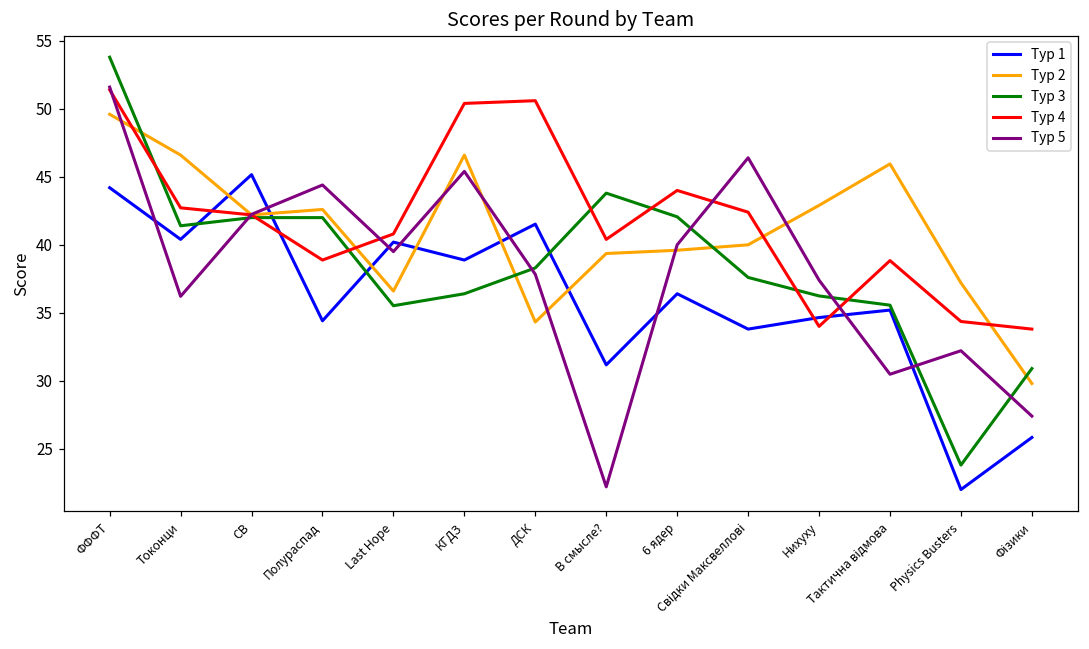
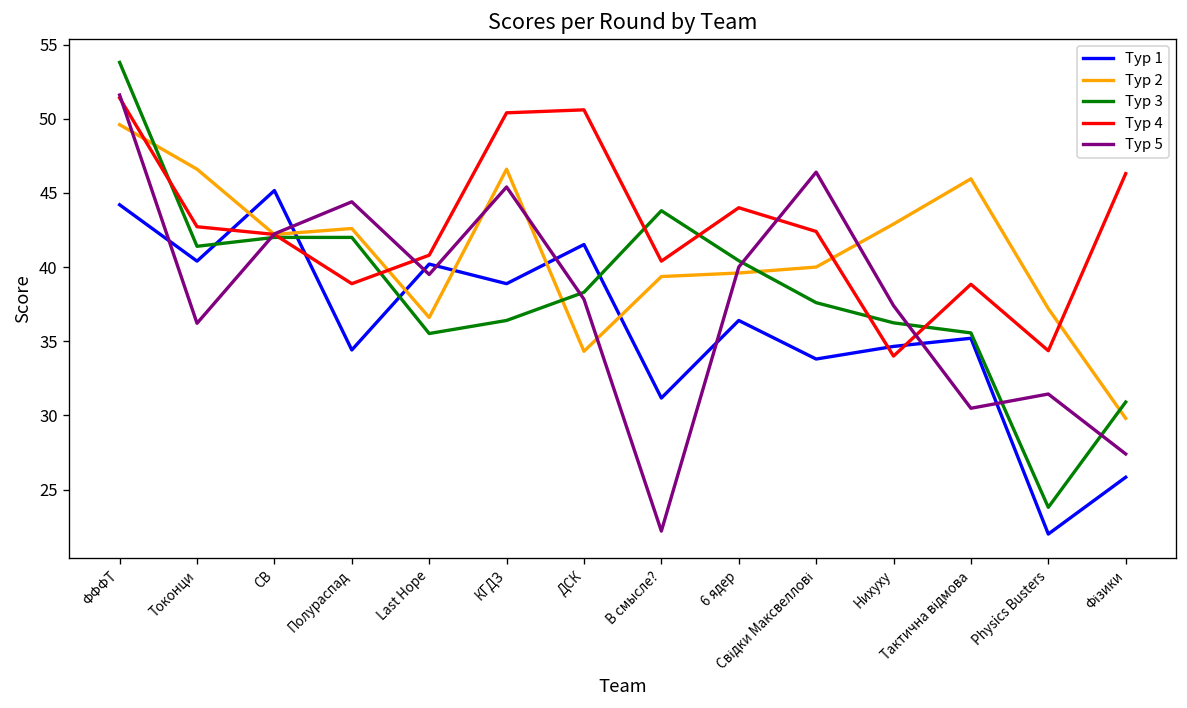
  {
    "Тур 1": {
      "ФФФТ": 44.2,
      "Токонци": 40.4,
      "СВ": 45.2,
      "Полураспад": 34.4,
      "Last Hope": 40.2,
      "КГДЗ": 38.9,
      "ДСК": 41.5,
      "В смысле?": 31.2,
      "6 ядер": 36.4,
      "Свідки Максвеллові": 33.8,
      "Нихуху": 34.7,
      "Тактична відмова": 35.2,
      "Physics Busters": 22.0,
      "Фізики": 25.8
    },
    "Тур 2": {
      "ФФФТ": 49.6,
      "Токонци": 46.6,
      "Полураспад": 42.6,
      "Last Hope": 36.6,
      "КГДЗ": 46.6,
      "ДСК": 34.3,
      "В смысле?": 39.4,
      "6 ядер": 39.6,
      "Свідки Максвеллові": 40.0,
      "Нихуху": 42.9,
      "Тактична відмова": 46.0,
      "Physics Busters": 37.2,
      "Фізики": 29.8
    },
    "Тур 3": {
      "ФФФТ": 53.8,
      "Токонци": 41.4,
      "Полураспад": 42.0,
      "Last Hope": 35.5,
      "КГДЗ": 36.4,
      "ДСК": 38.3,
      "В смысле?": 43.8,
-     "6 ядер": 42.1,
+     "6 ядер": 40.4,
      "Свідки Максвеллові": 37.6,
      "Нихуху": 36.2,
      "Тактична відмова": 35.6,
      "Physics Busters": 23.8,
      "Фізики": 30.9
    },
    "Тур 4": {
      "Токонци": 42.7,
      "Полураспад": 38.9,
      "Last Hope": 40.8,
      "КГДЗ": 50.4,
      "ДСК": 50.6,
      "В смысле?": 40.4,
      "6 ядер": 44.0,
      "Свідки Максвеллові": 42.4,
      "Нихуху": 34.0,
      "Тактична відмова": 38.8,
      "Physics Busters": 34.4,
-     "Фізики": 33.8
+     "Фізики": 46.3
    },
    "Тур 5": {
      "Токонци": 36.2,
      "Полураспад": 44.4,
      "Last Hope": 39.5,
      "КГДЗ": 45.4,
      "ДСК": 37.8,
      "В смысле?": 22.2,
      "6 ядер": 40.0,
      "Свідки Максвеллові": 46.4,
      "Нихуху": 37.4,
      "Тактична відмова": 30.5,
-     "Physics Busters": 32.2,
+     "Physics Busters": 31.4,
      "Фізики": 27.4
    }
  }
